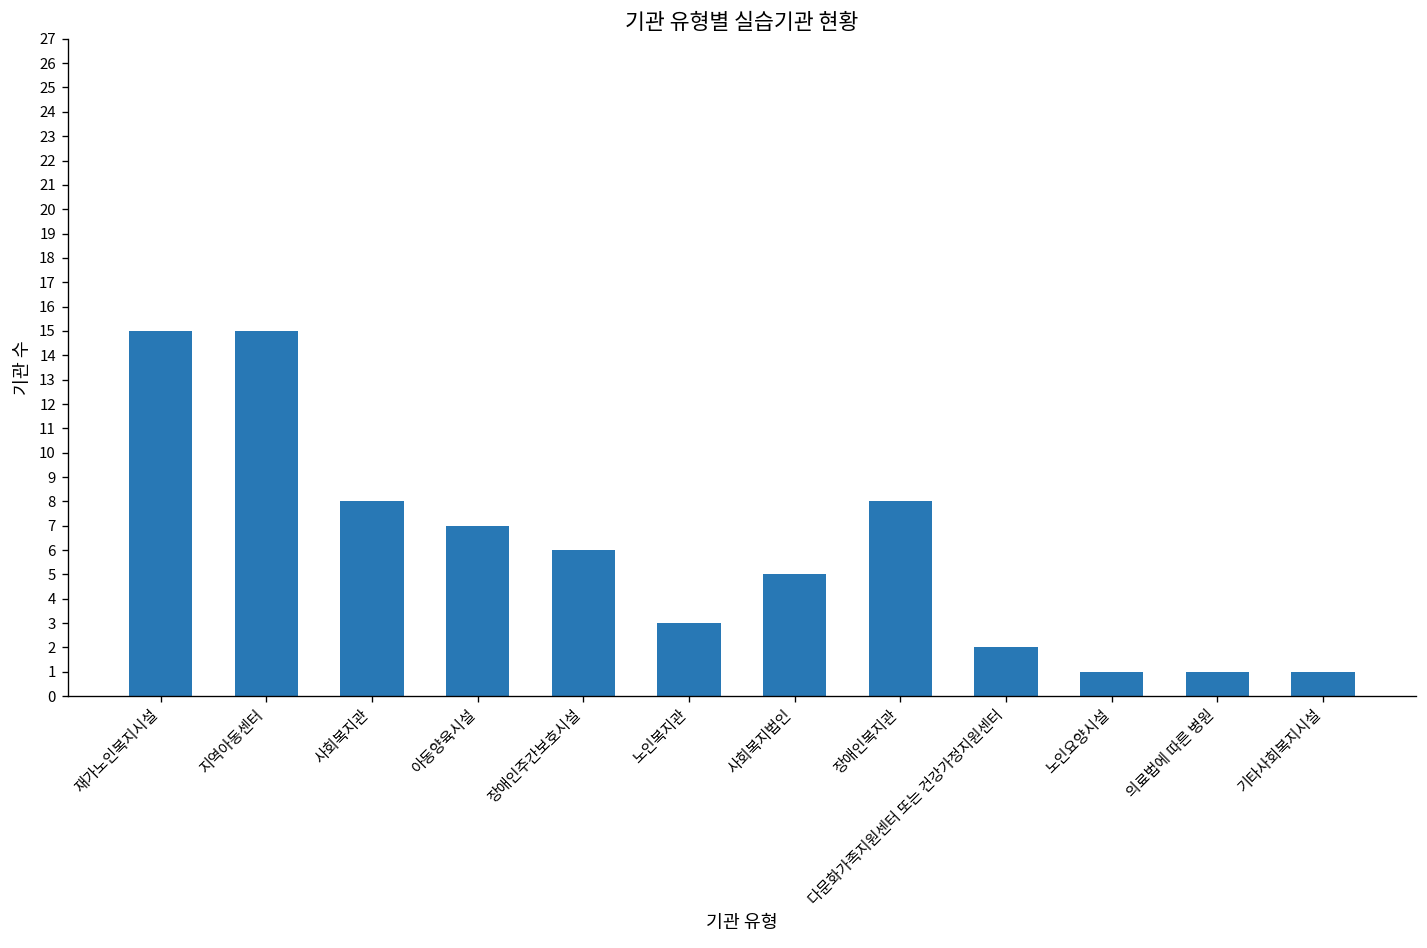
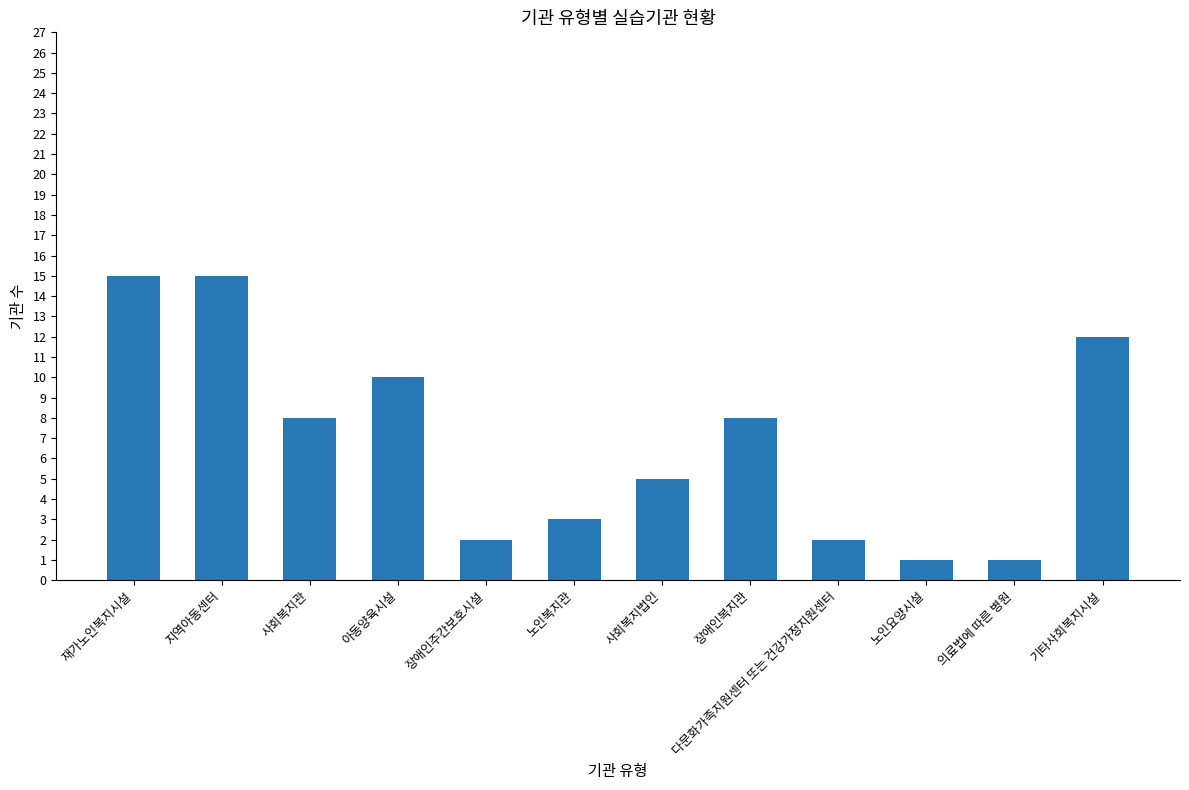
  {
    "재가노인복지시설": 15,
    "지역아동센터": 15,
    "사회복지관": 8,
-   "아동양육시설": 7,
-   "장애인주간보호시설": 6,
+   "아동양육시설": 10,
+   "장애인주간보호시설": 2,
    "노인복지관": 3,
    "사회복지법인": 5,
    "장애인복지관": 8,
    "다문화가족지원센터 또는 건강가정지원센터": 2,
    "노인요양시설": 1,
    "의료법에 따른 병원": 1,
-   "기타사회복지시설": 1
+   "기타사회복지시설": 12
  }
